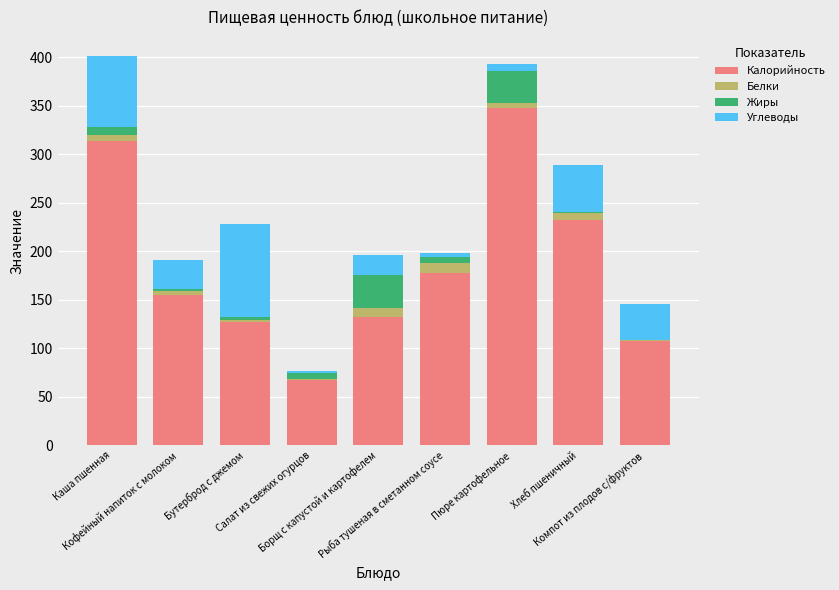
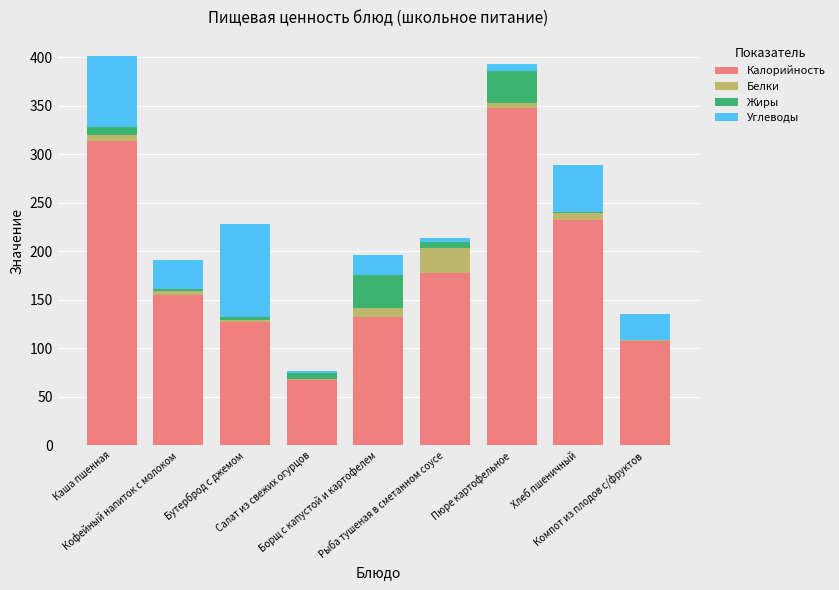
  {
    "Калорийность": {
      "Каша пшенная": 310,
      "Кофейный напиток с молоком": 160,
      "Бутерброд с джемом": 130,
      "Салат из свежих огурцов": 70,
      "Борщ с капустой и картофелем": 130,
      "Рыба тушеная в сметанном соусе": 180,
      "Пюре картофельное": 350,
      "Хлеб пшеничный": 230,
      "Компот из плодов с/фруктов": 110
    },
    "Белки": {
      "Каша пшенная": 10,
      "Кофейный напиток с молоком": 0,
      "Борщ с капустой и картофелем": 10,
-     "Рыба тушеная в сметанном соусе": 10,
+     "Рыба тушеная в сметанном соусе": 30,
      "Пюре картофельное": 0,
      "Хлеб пшеничный": 10
    },
    "Жиры": {
      "Каша пшенная": 10,
      "Кофейный напиток с молоком": 0,
      "Бутерброд с джемом": 0,
      "Салат из свежих огурцов": 10,
      "Борщ с капустой и картофелем": 30,
      "Рыба тушеная в сметанном соусе": 10,
      "Пюре картофельное": 30,
      "Компот из плодов с/фруктов": 0
    },
    "Углеводы": {
      "Каша пшенная": 70,
      "Кофейный напиток с молоком": 30,
      "Бутерброд с джемом": 100,
      "Борщ с капустой и картофелем": 20,
      "Рыба тушеная в сметанном соусе": 0,
      "Пюре картофельное": 10,
      "Хлеб пшеничный": 50,
-     "Компот из плодов с/фруктов": 40
+     "Компот из плодов с/фруктов": 30
    }
  }
